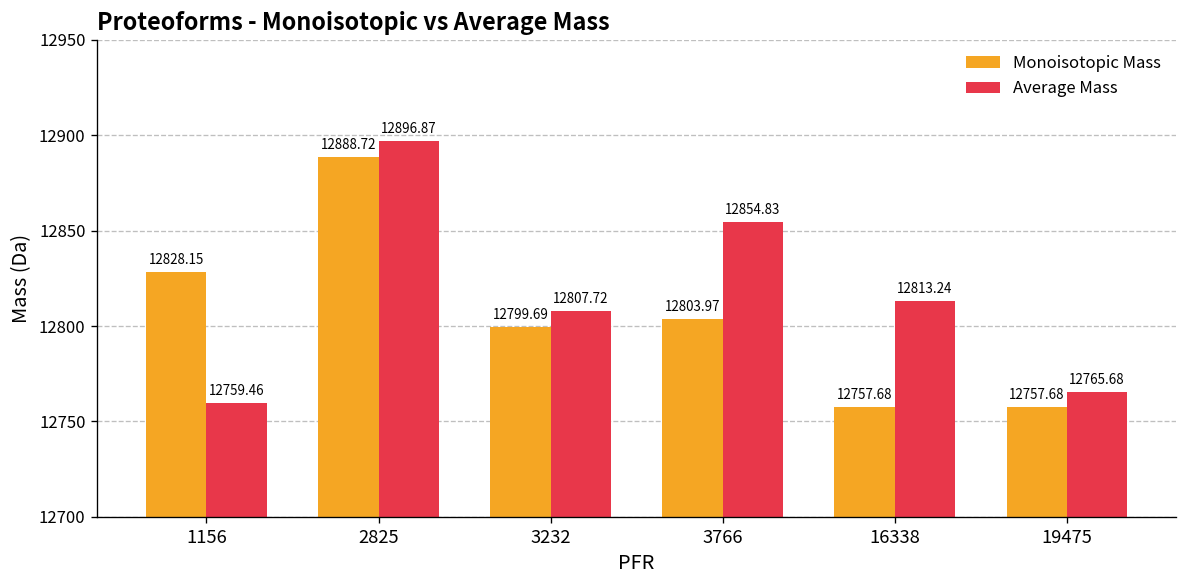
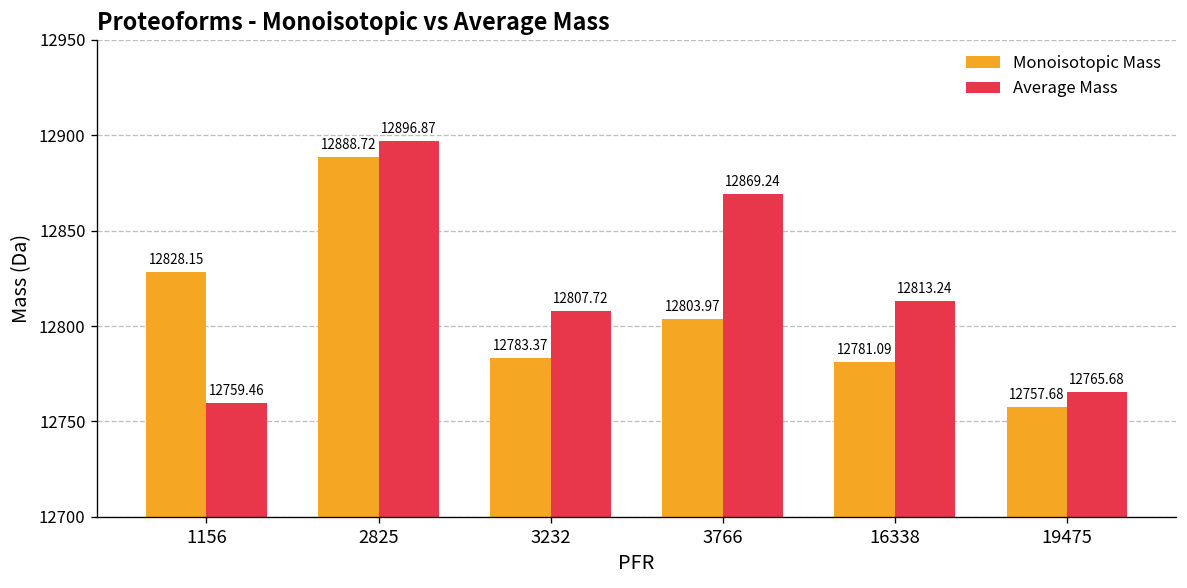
  {
    "Monoisotopic Mass": {
      "1156": 12828.15,
      "2825": 12888.72,
-     "3232": 12799.69,
+     "3232": 12783.37,
      "3766": 12803.97,
-     "16338": 12757.68,
+     "16338": 12781.09,
      "19475": 12757.68
    },
    "Average Mass": {
      "1156": 12759.46,
      "2825": 12896.87,
      "3232": 12807.72,
-     "3766": 12854.83,
+     "3766": 12869.24,
      "16338": 12813.24,
      "19475": 12765.68
    }
  }
